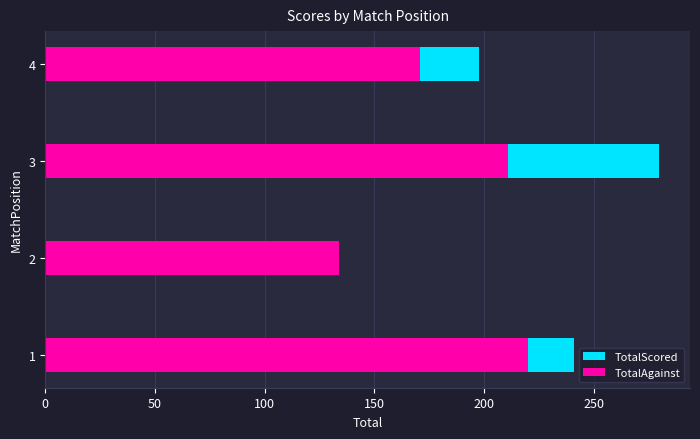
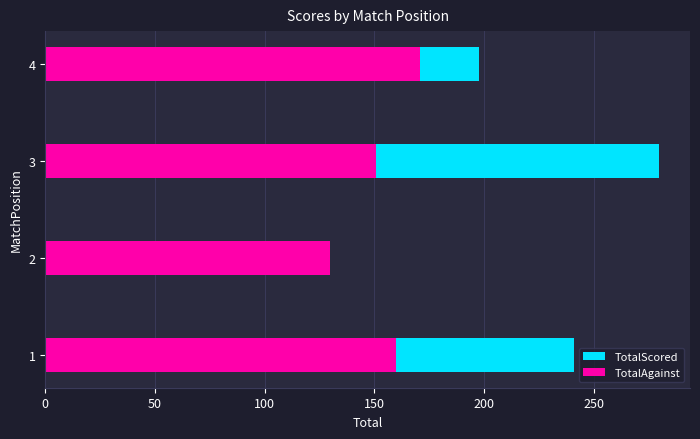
  {
    "TotalScored": {
      "4": 198,
      "3": 280,
      "1": 241
    },
    "TotalAgainst": {
-     "3": 211,
-     "2": 134,
-     "1": 220
+     "3": 151,
+     "2": 130,
+     "1": 160
    }
  }
